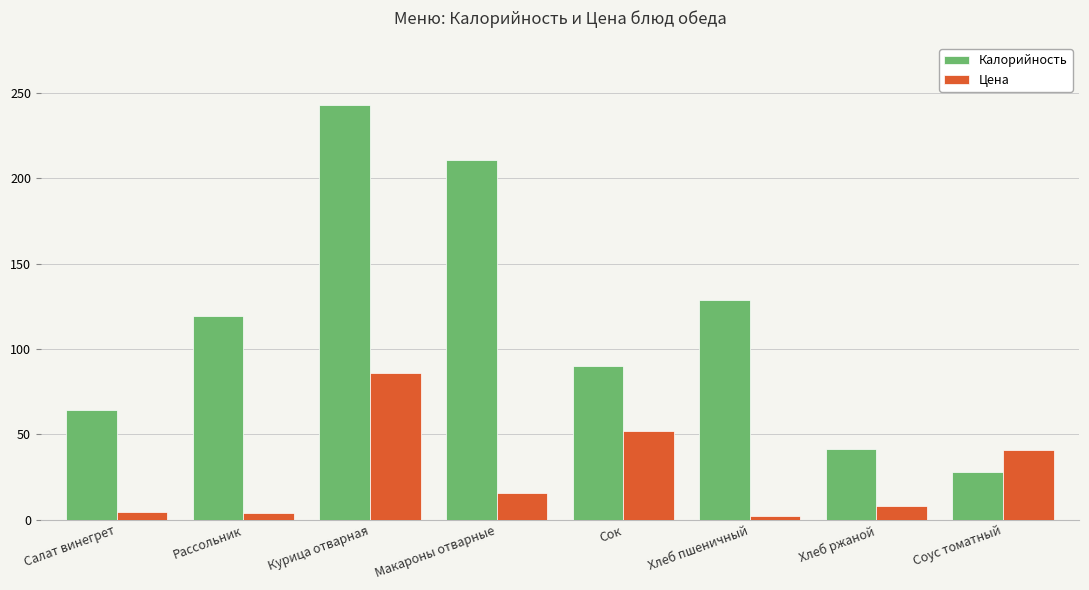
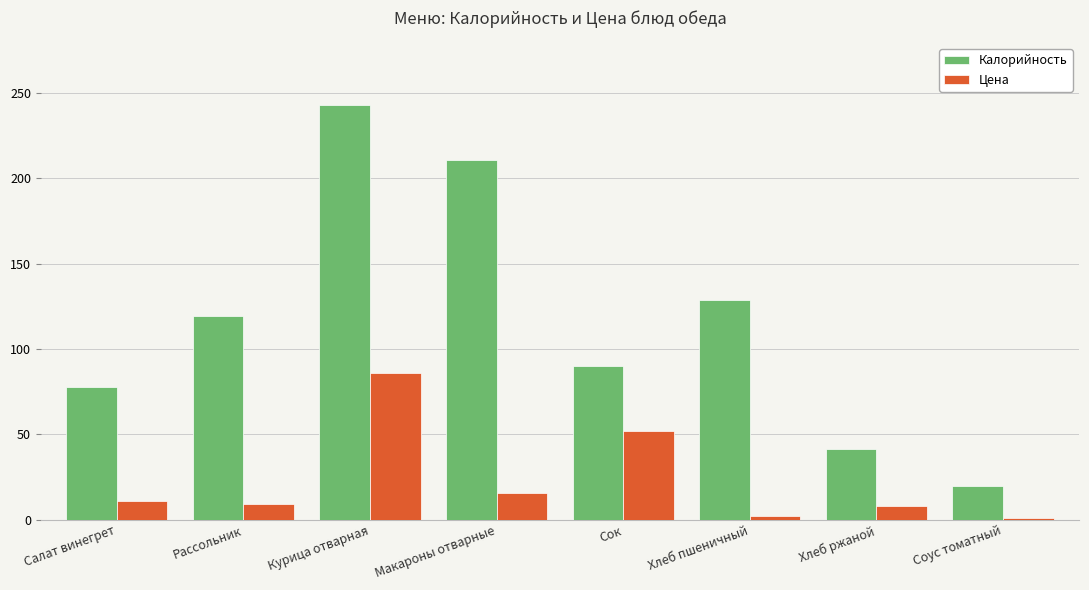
  {
    "Калорийность": {
-     "Салат винегрет": 65,
+     "Салат винегрет": 78,
      "Рассольник": 120,
      "Курица отварная": 243,
      "Макароны отварные": 211,
      "Сок": 90,
      "Хлеб пшеничный": 129,
      "Хлеб ржаной": 42,
-     "Соус томатный": 28
+     "Соус томатный": 20
    },
    "Цена": {
-     "Салат винегрет": 4,
-     "Рассольник": 4,
+     "Салат винегрет": 11,
+     "Рассольник": 10,
      "Курица отварная": 86,
      "Макароны отварные": 16,
      "Сок": 52,
      "Хлеб пшеничный": 2,
      "Хлеб ржаной": 8,
-     "Соус томатный": 41
+     "Соус томатный": 1
    }
  }
